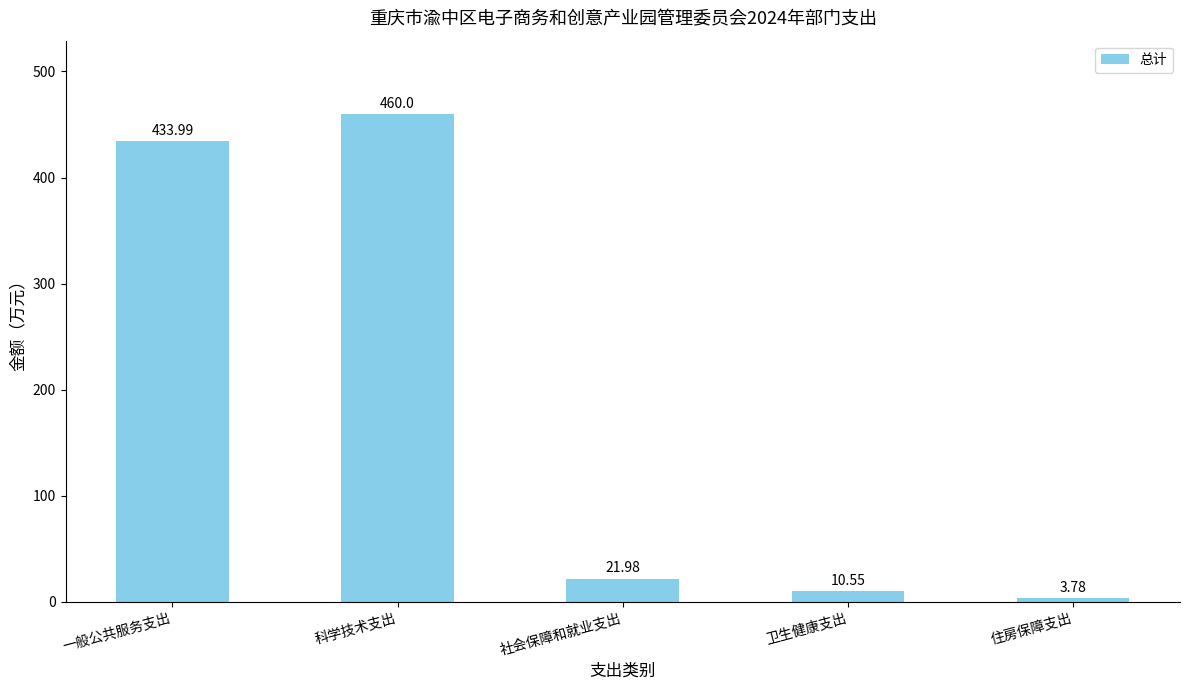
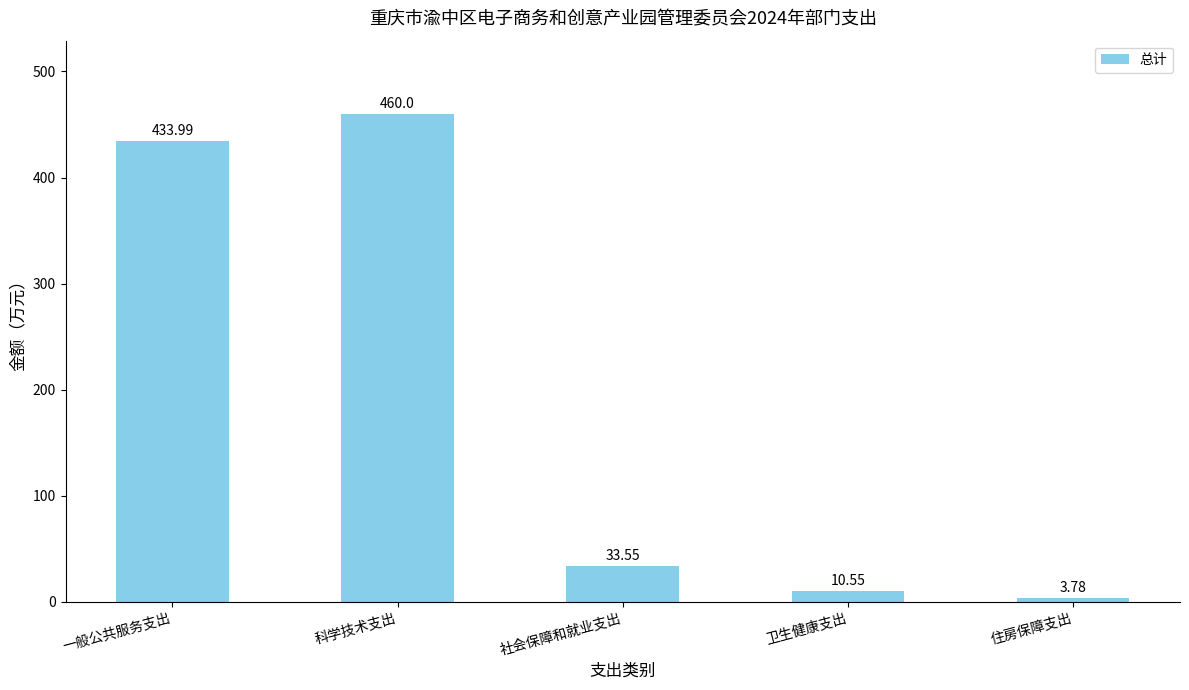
  {
    "一般公共服务支出": 433.99,
    "科学技术支出": 460.0,
-   "社会保障和就业支出": 21.98,
+   "社会保障和就业支出": 33.55,
    "卫生健康支出": 10.55,
    "住房保障支出": 3.78
  }
